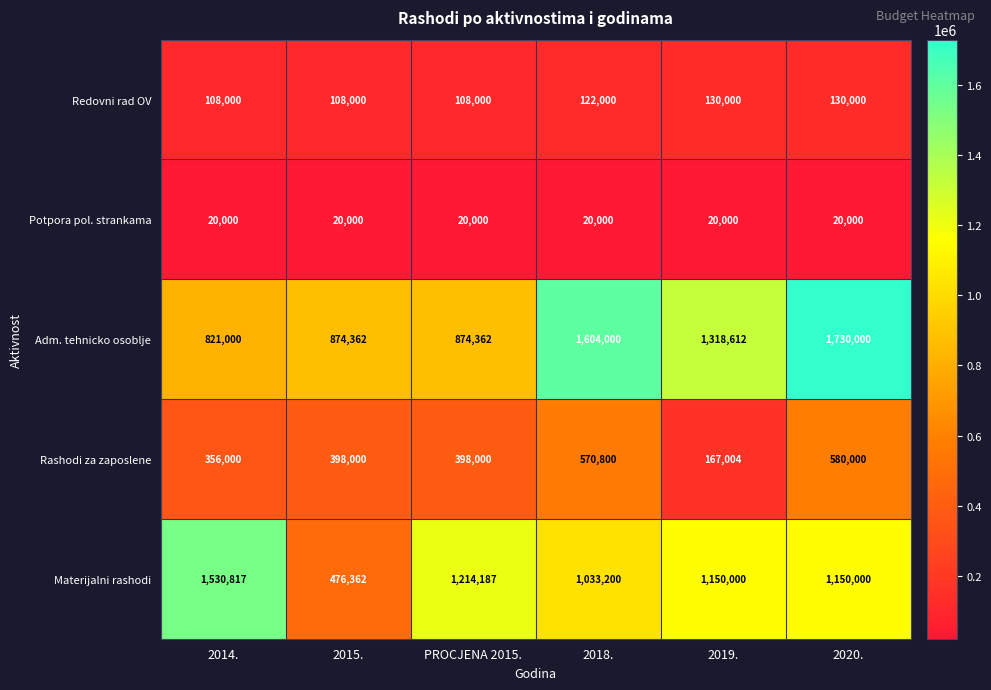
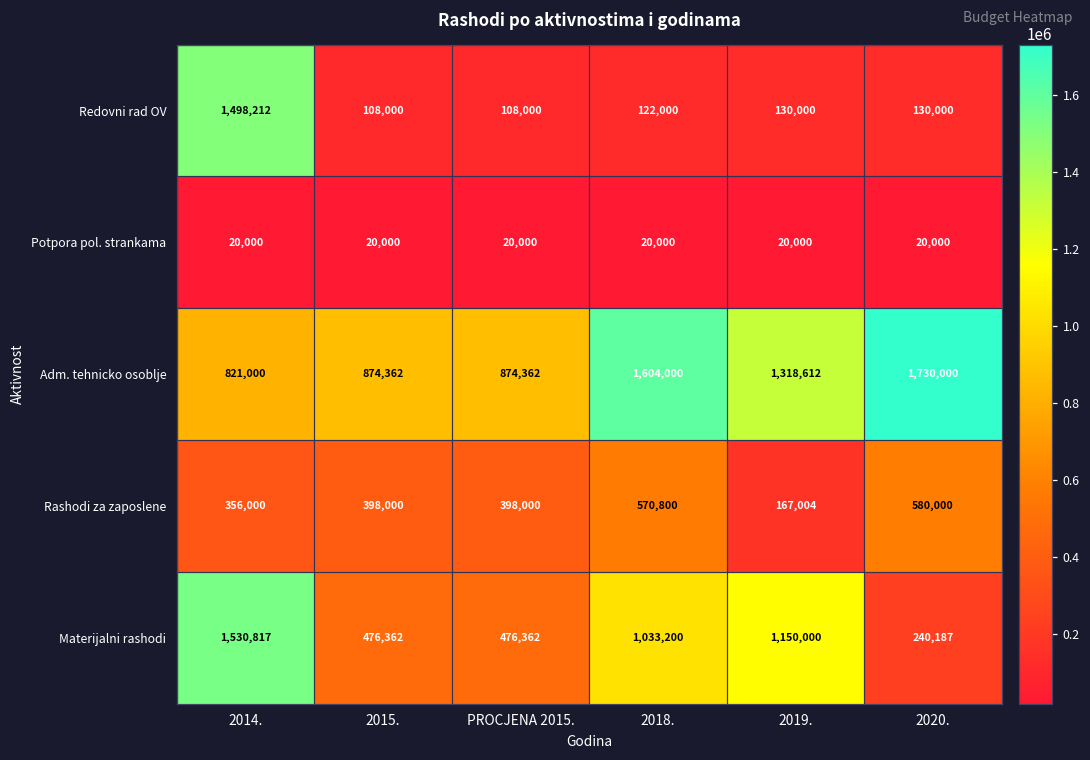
  {
    "Redovni rad OV": {
-     "2014.": "108,000",
+     "2014.": "1,498,212",
      "2015.": "108,000",
      "PROCJENA 2015.": "108,000",
      "2018.": "122,000",
      "2019.": "130,000",
      "2020.": "130,000"
    },
    "Potpora pol. strankama": {
      "2014.": "20,000",
      "2015.": "20,000",
      "PROCJENA 2015.": "20,000",
      "2018.": "20,000",
      "2019.": "20,000",
      "2020.": "20,000"
    },
    "Adm. tehnicko osoblje": {
      "2014.": "821,000",
      "2015.": "874,362",
      "PROCJENA 2015.": "874,362",
      "2018.": "1,604,000",
      "2019.": "1,318,612",
      "2020.": "1,730,000"
    },
    "Rashodi za zaposlene": {
      "2014.": "356,000",
      "2015.": "398,000",
      "PROCJENA 2015.": "398,000",
      "2018.": "570,800",
      "2019.": "167,004",
      "2020.": "580,000"
    },
    "Materijalni rashodi": {
      "2014.": "1,530,817",
      "2015.": "476,362",
-     "PROCJENA 2015.": "1,214,187",
+     "PROCJENA 2015.": "476,362",
      "2018.": "1,033,200",
      "2019.": "1,150,000",
-     "2020.": "1,150,000"
+     "2020.": "240,187"
    }
  }
